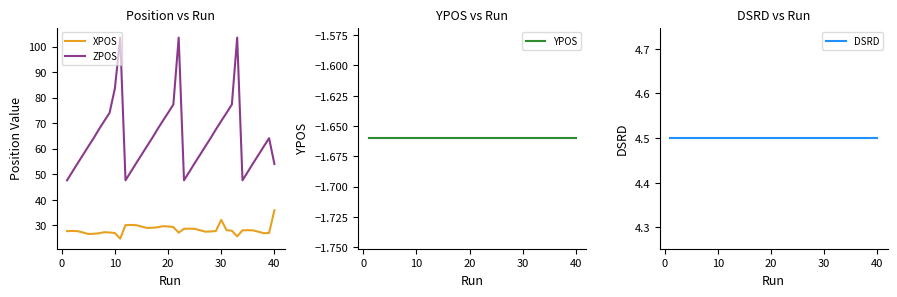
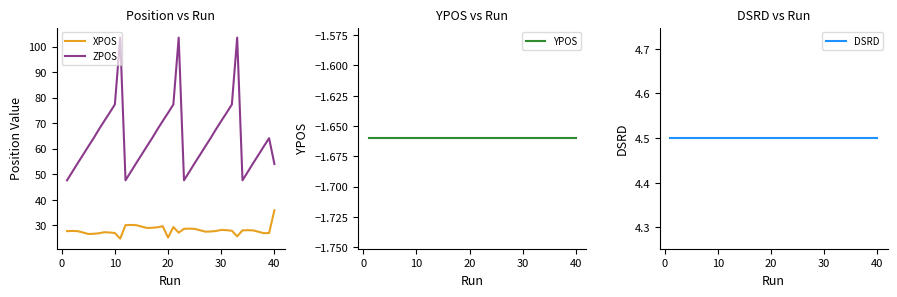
  {
    "Position vs Run": {
      "XPOS": {
        "10": 27,
-       "20": 30,
-       "30": 32,
+       "20": 25,
+       "30": 28,
        "40": 36
      },
      "ZPOS": {
-       "10": 84,
+       "10": 77,
        "20": 74,
        "30": 71,
        "40": 54
      }
    },
    "YPOS vs Run": {
      "10": -1.660,
      "20": -1.660,
      "30": -1.660,
      "40": -1.660
    },
    "DSRD vs Run": {
      "10": 4.50,
      "20": 4.50,
      "30": 4.50,
      "40": 4.50
    }
  }
